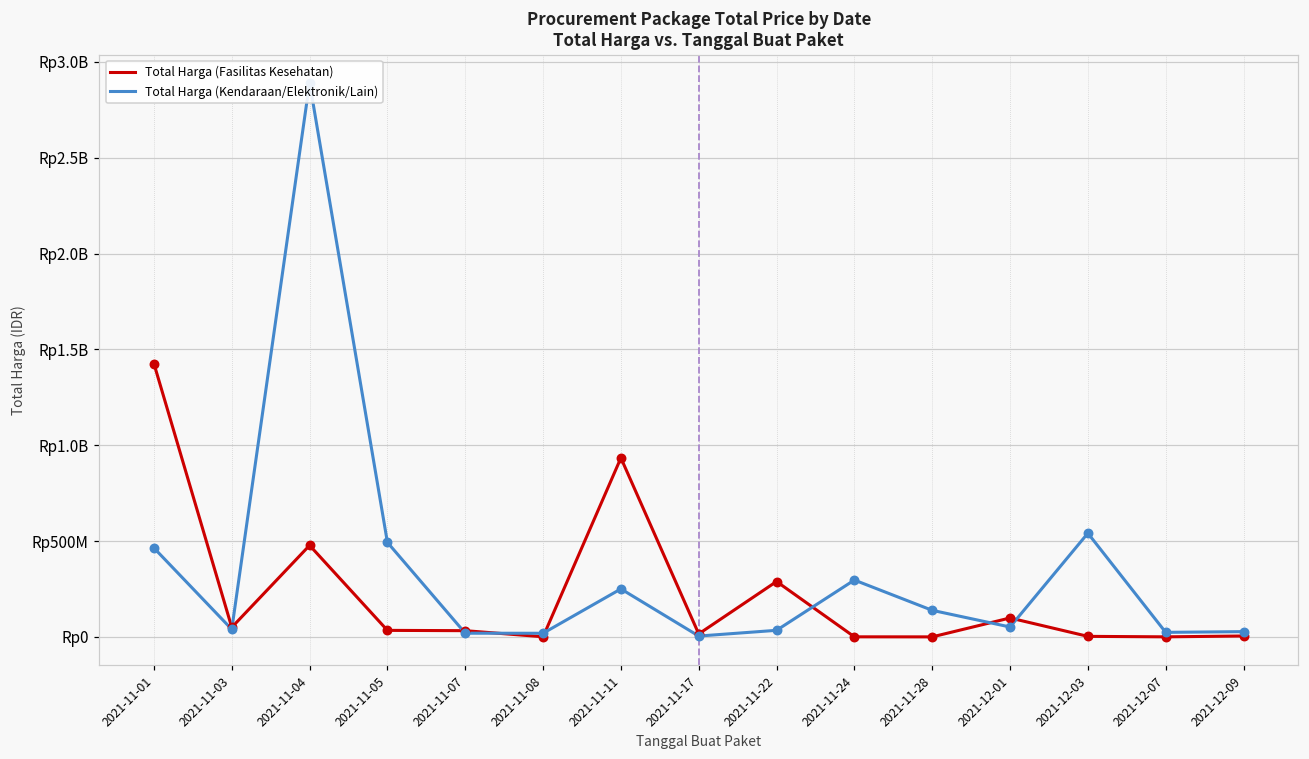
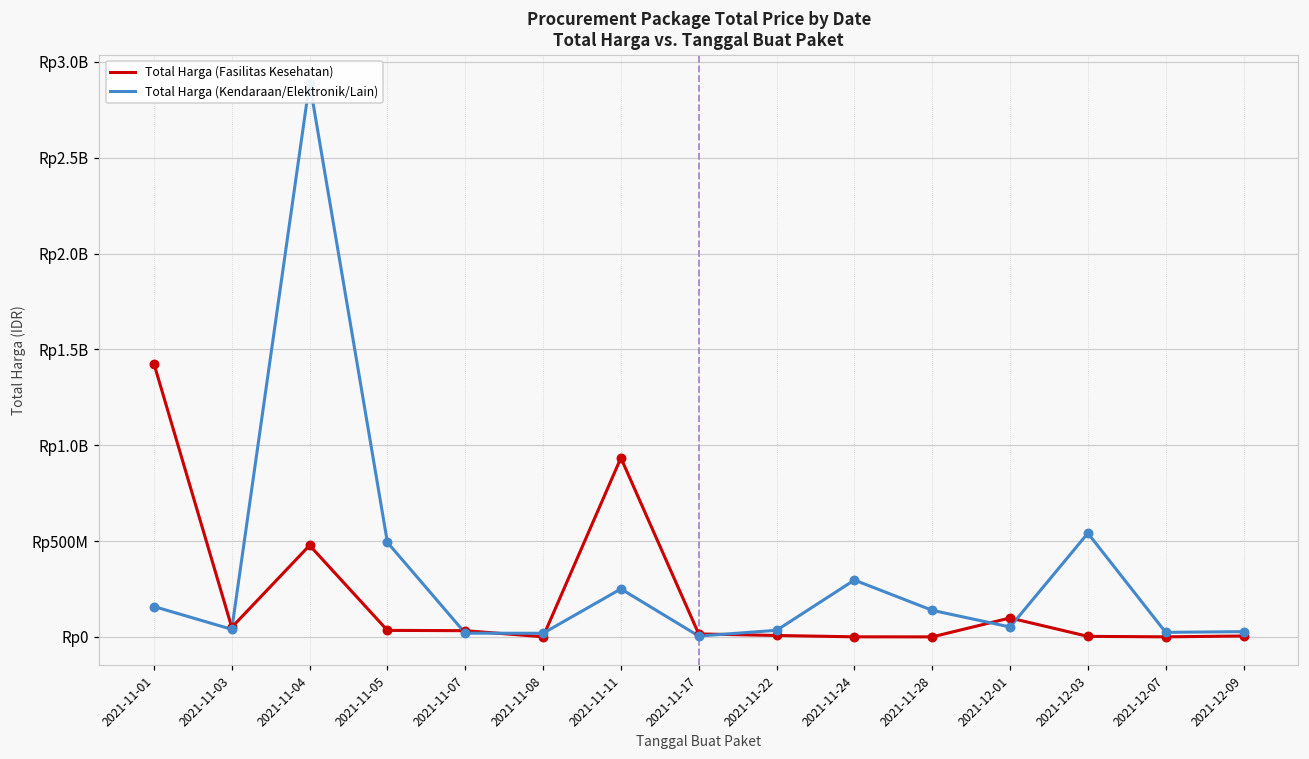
  {
    "Total Harga (Fasilitas Kesehatan)": {
      "2021-11-01": "Rp1430000000",
      "2021-11-04": "Rp480000000",
      "2021-11-05": "Rp30000000",
      "2021-11-08": "Rp0",
      "2021-11-11": "Rp930000000",
-     "2021-11-22": "Rp290000000",
+     "2021-11-22": "Rp10000000",
      "2021-11-24": "Rp0",
      "2021-11-28": "Rp0",
      "2021-12-01": "Rp100000000",
      "2021-12-03": "Rp0",
      "2021-12-07": "Rp0",
      "2021-12-09": "Rp0"
    },
    "Total Harga (Kendaraan/Elektronik/Lain)": {
-     "2021-11-01": "Rp460000000",
+     "2021-11-01": "Rp160000000",
      "2021-11-05": "Rp490000000",
      "2021-11-08": "Rp20000000",
      "2021-11-11": "Rp250000000",
      "2021-11-22": "Rp30000000",
      "2021-11-24": "Rp300000000",
      "2021-11-28": "Rp140000000",
      "2021-12-01": "Rp50000000",
      "2021-12-03": "Rp540000000",
      "2021-12-07": "Rp20000000",
      "2021-12-09": "Rp30000000"
    }
  }
